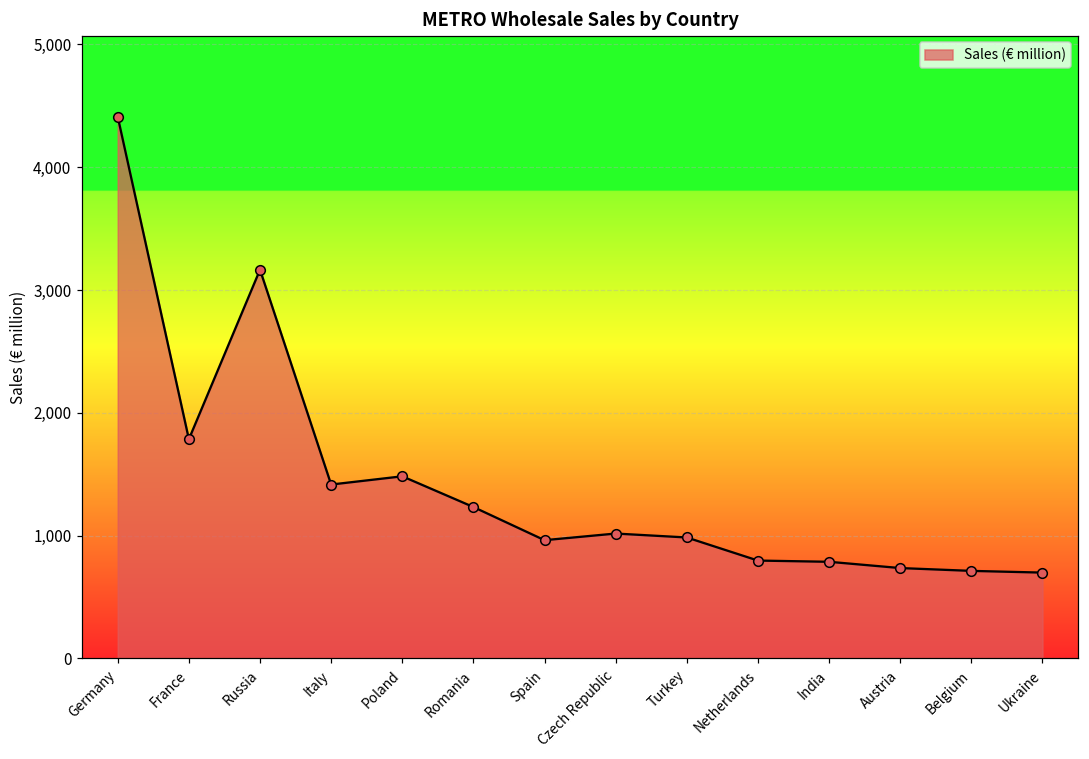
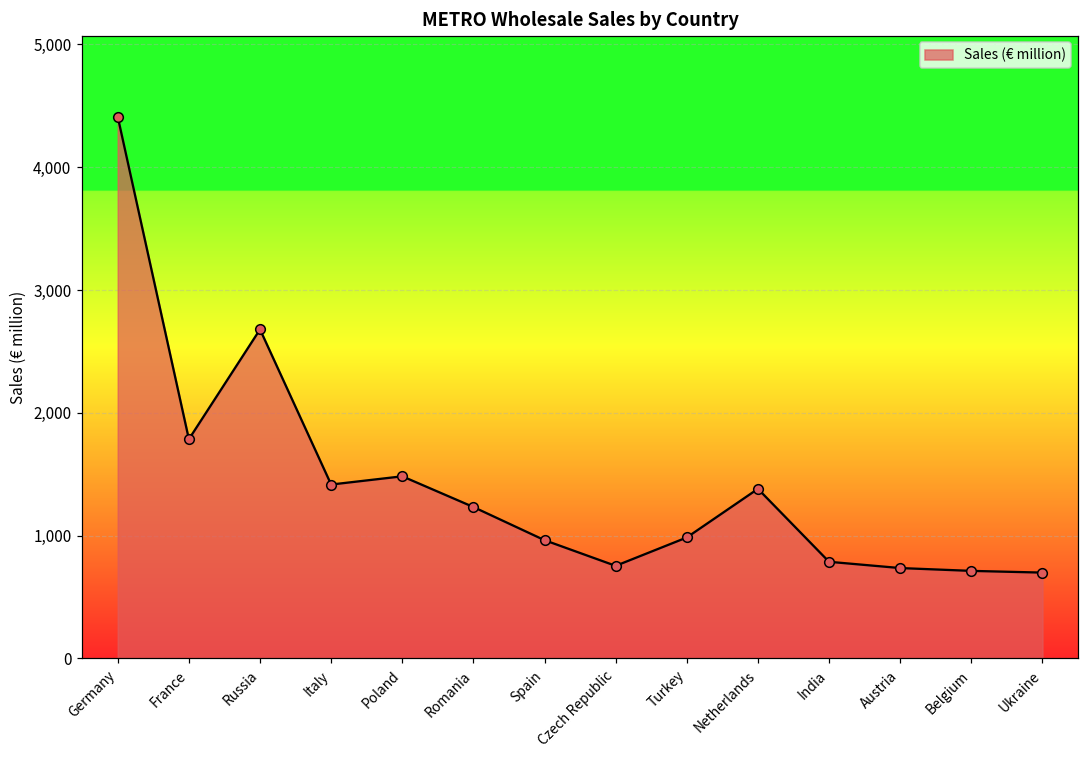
  {
    "Germany": "4,410",
    "France": "1,790",
-   "Russia": "3,170",
+   "Russia": "2,680",
    "Italy": "1,420",
    "Poland": "1,480",
    "Romania": "1,230",
    "Spain": "960",
-   "Czech Republic": "1,020",
+   "Czech Republic": "750",
    "Turkey": "990",
-   "Netherlands": "800",
+   "Netherlands": "1,380",
    "India": "790",
    "Austria": "740",
    "Belgium": "710",
    "Ukraine": "700"
  }
